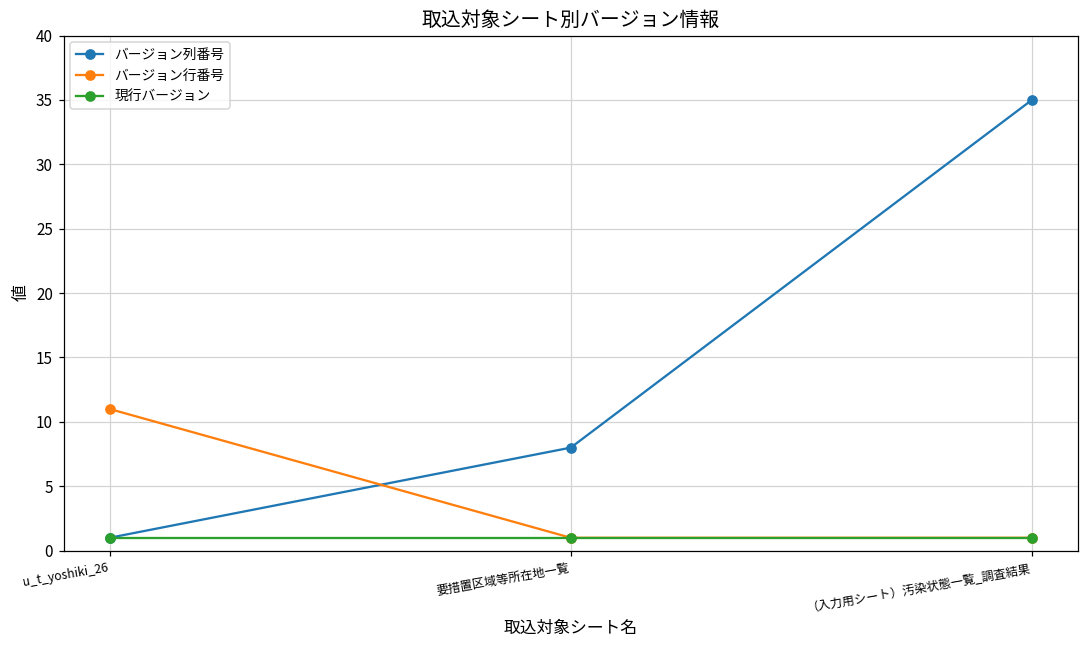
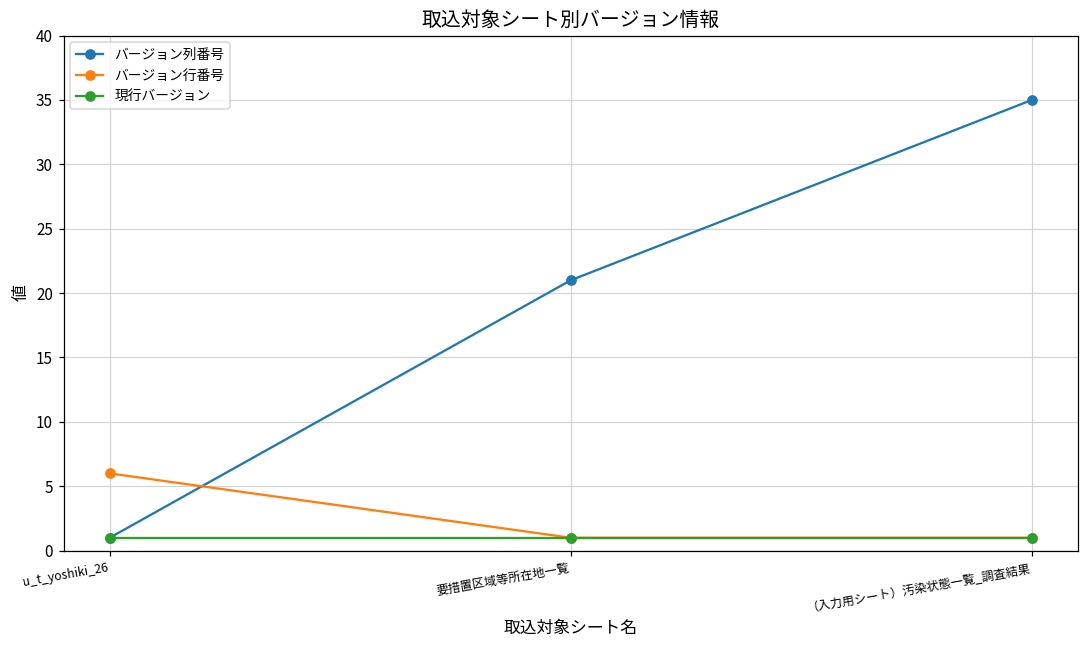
  {
    "バージョン列番号": {
-     "要措置区域等所在地一覧": 8,
+     "要措置区域等所在地一覧": 21,
      "（入力用シート）汚染状態一覧_調査結果": 35
    },
    "バージョン行番号": {
-     "u_t_yoshiki_26": 11
+     "u_t_yoshiki_26": 6
    }
  }
